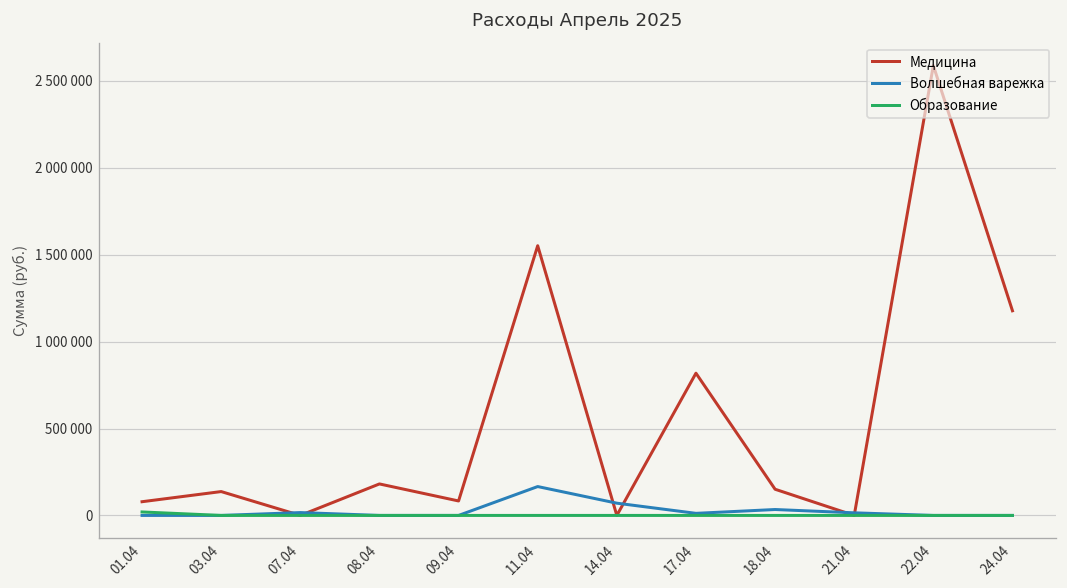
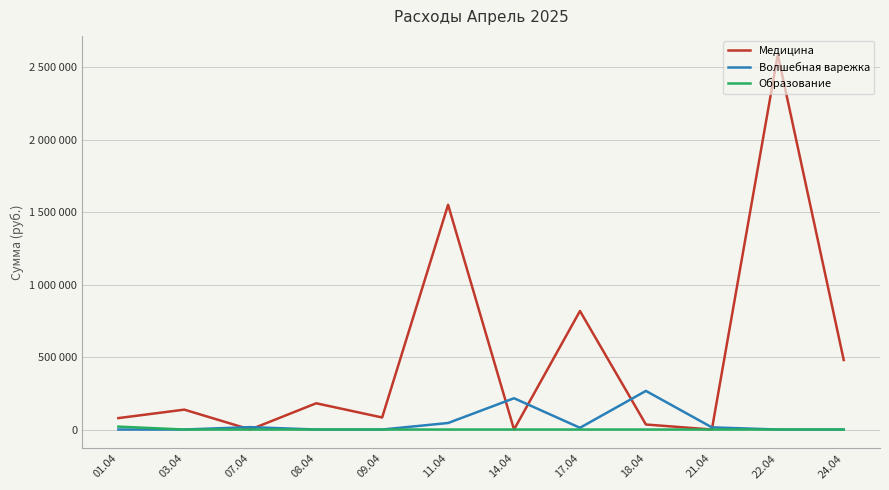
  {
    "Медицина": {
      "01.04": 80000,
      "03.04": 140000,
      "08.04": 180000,
      "09.04": 80000,
      "11.04": 1550000,
      "17.04": 820000,
-     "18.04": 150000,
-     "24.04": 1180000
+     "18.04": 30000,
+     "24.04": 480000
    },
    "Волшебная варежка": {
      "01.04": 0,
-     "11.04": 170000,
-     "14.04": 70000,
-     "18.04": 30000
+     "11.04": 50000,
+     "14.04": 220000,
+     "18.04": 270000
    },
    "Образование": {
      "01.04": 20000,
      "11.04": 0,
      "18.04": 0
    }
  }
